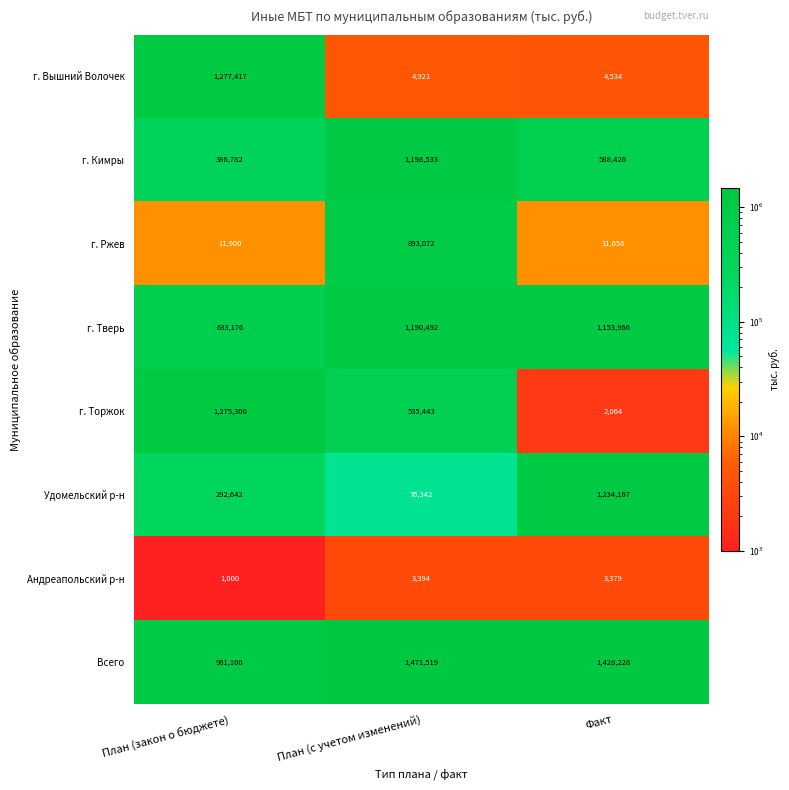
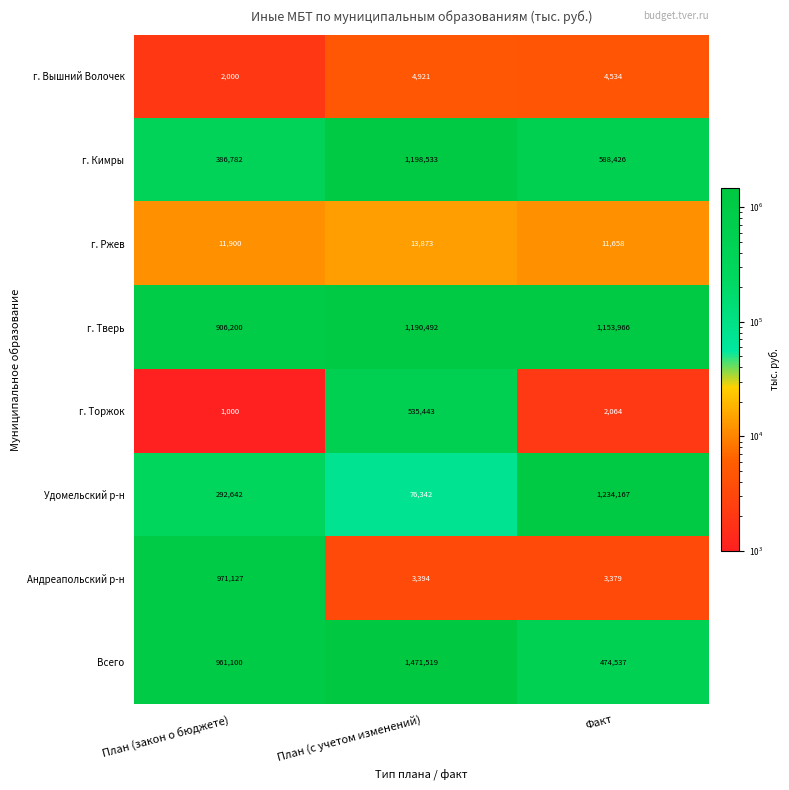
  {
    "г. Вышний Волочек": {
-     "План (закон о бюджете)": "1,277,417",
+     "План (закон о бюджете)": "2,000",
      "План (с учетом изменений)": "4,921",
      "Факт": "4,534"
    },
    "г. Кимры": {
      "План (закон о бюджете)": "386,782",
      "План (с учетом изменений)": "1,198,533",
      "Факт": "588,426"
    },
    "г. Ржев": {
      "План (закон о бюджете)": "11,900",
-     "План (с учетом изменений)": "893,072",
+     "План (с учетом изменений)": "13,873",
      "Факт": "11,658"
    },
    "г. Тверь": {
-     "План (закон о бюджете)": "633,176",
+     "План (закон о бюджете)": "906,200",
      "План (с учетом изменений)": "1,190,492",
      "Факт": "1,153,966"
    },
    "г. Торжок": {
-     "План (закон о бюджете)": "1,275,300",
+     "План (закон о бюджете)": "1,000",
      "План (с учетом изменений)": "535,443",
      "Факт": "2,064"
    },
    "Удомельский р-н": {
      "План (закон о бюджете)": "292,642",
      "План (с учетом изменений)": "76,342",
      "Факт": "1,234,167"
    },
    "Андреапольский р-н": {
-     "План (закон о бюджете)": "1,000",
+     "План (закон о бюджете)": "971,127",
      "План (с учетом изменений)": "3,394",
      "Факт": "3,379"
    },
    "Всего": {
      "План (закон о бюджете)": "961,100",
      "План (с учетом изменений)": "1,471,519",
-     "Факт": "1,428,228"
+     "Факт": "474,537"
    }
  }
